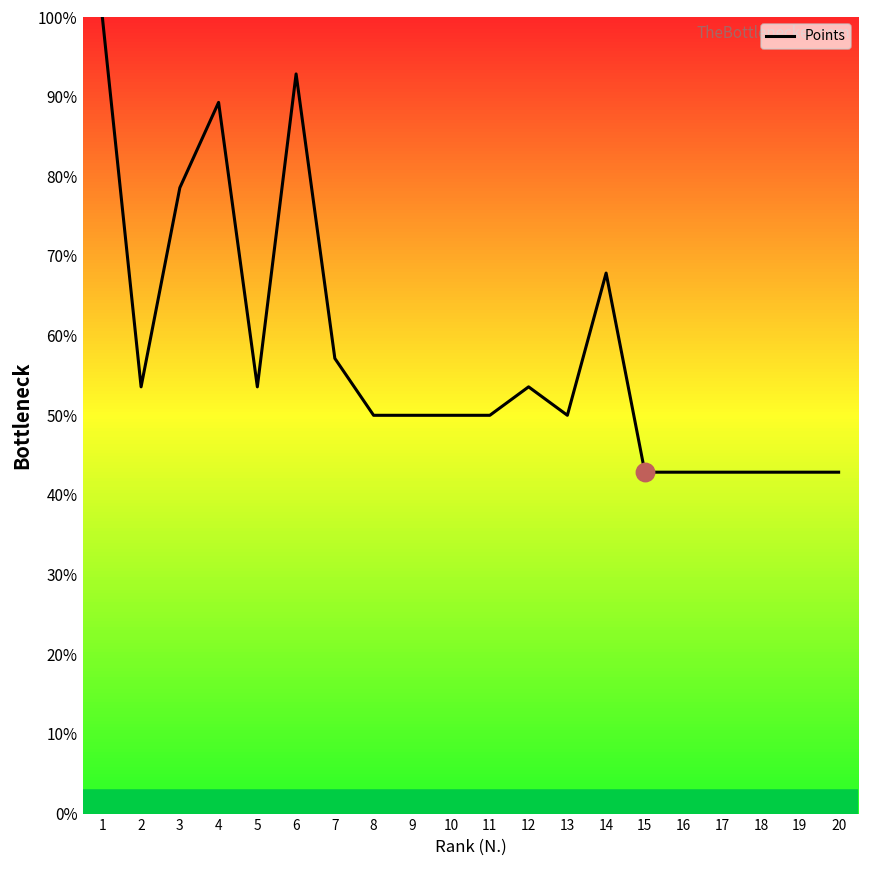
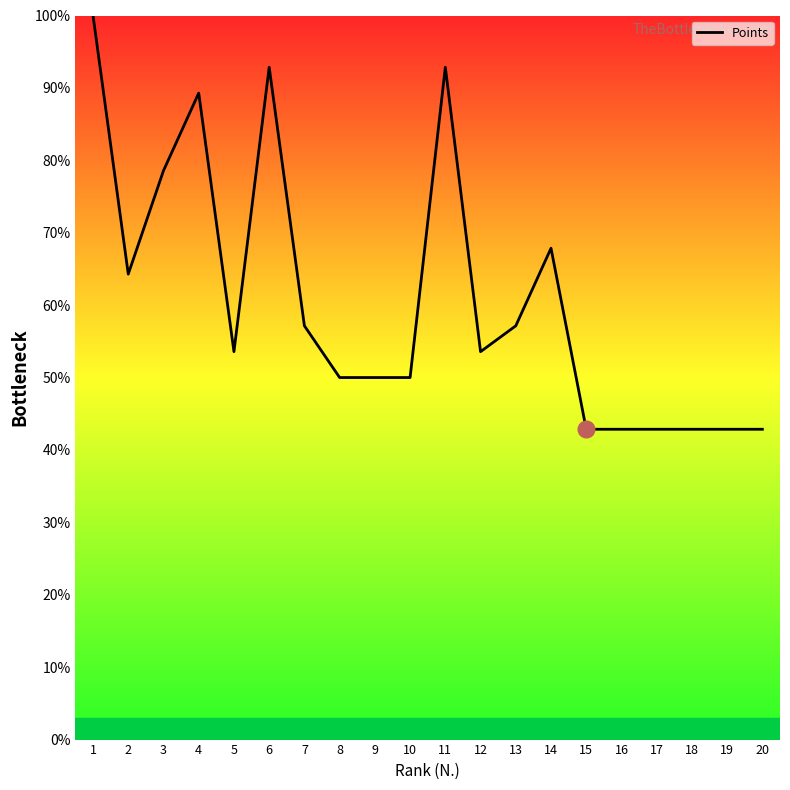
  {
    "Points": {
      "1": "100%",
-     "2": "54%",
+     "2": "64%",
      "3": "79%",
      "4": "89%",
      "5": "54%",
      "6": "93%",
      "7": "57%",
      "8": "50%",
      "9": "50%",
      "10": "50%",
-     "11": "50%",
+     "11": "93%",
      "12": "54%",
-     "13": "50%",
+     "13": "57%",
      "14": "68%",
      "16": "43%",
      "17": "43%",
      "18": "43%",
      "19": "43%",
      "20": "43%"
    }
  }
